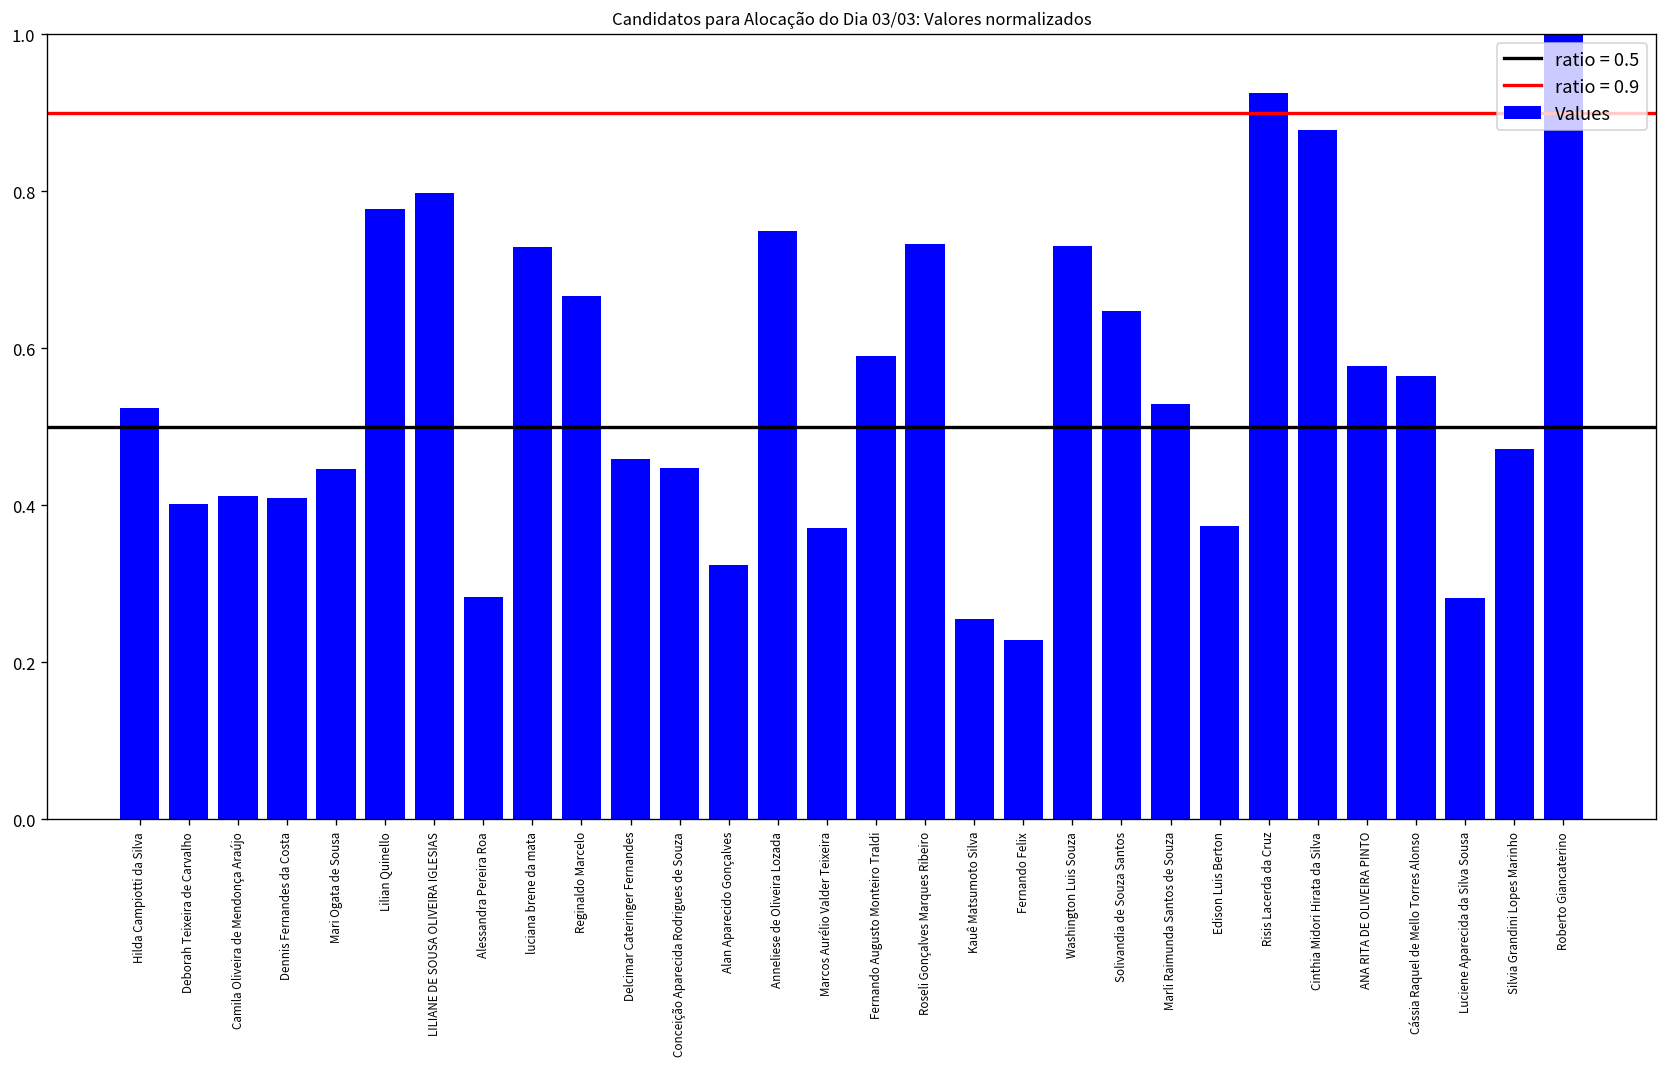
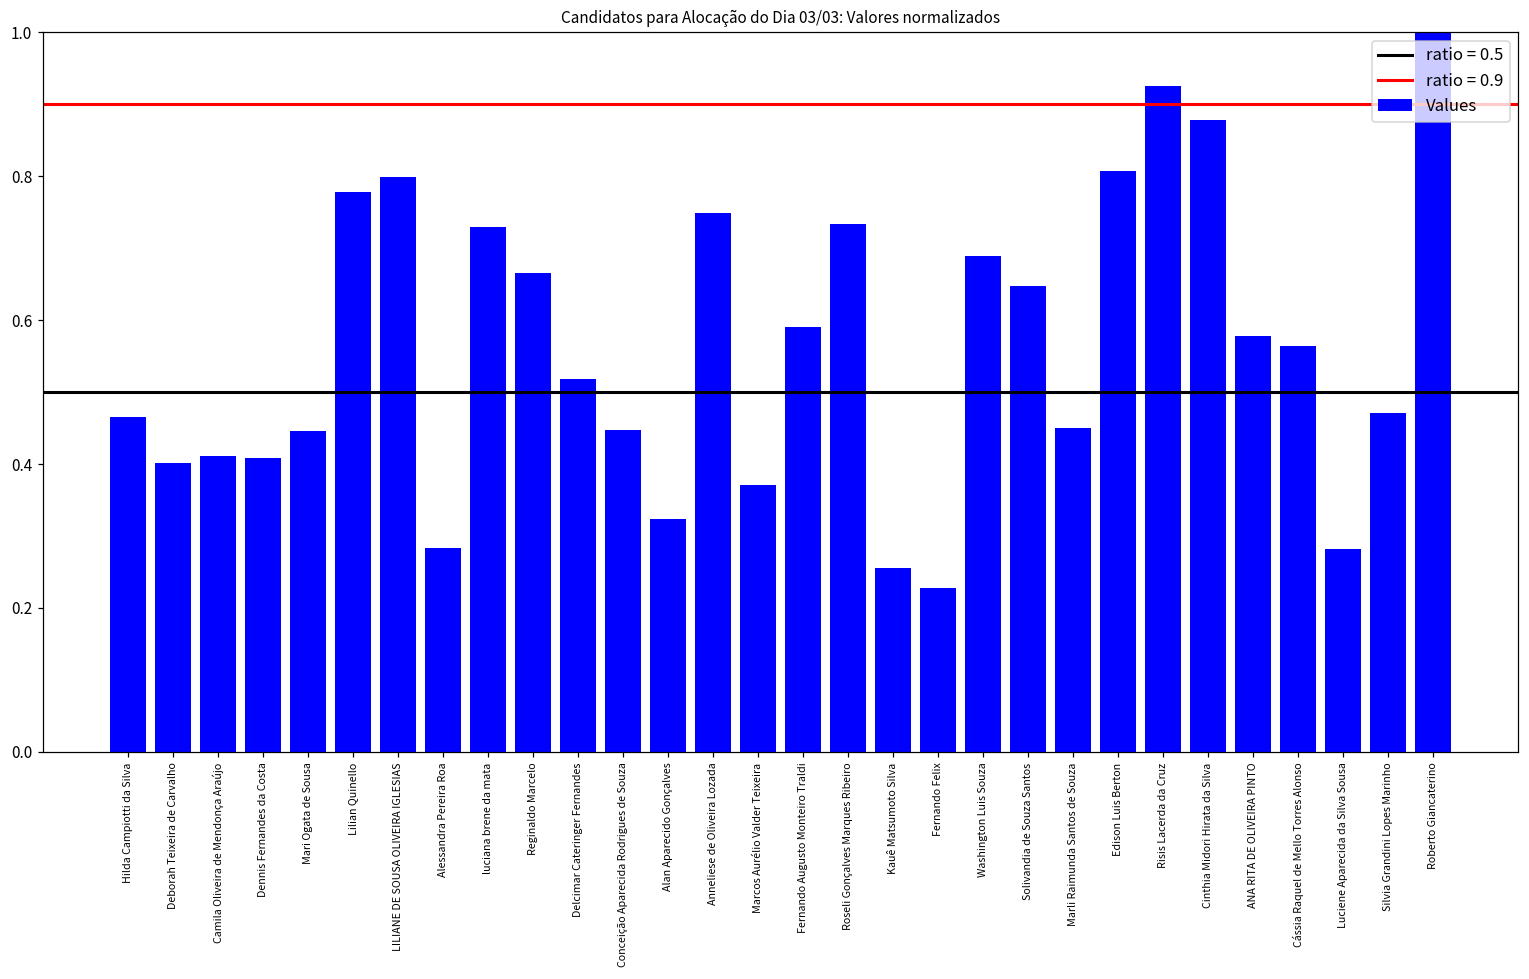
  {
-   "Hilda Campiotti da Silva": 0.52,
+   "Hilda Campiotti da Silva": 0.47,
    "Deborah Teixeira de Carvalho": 0.40,
    "Camila Oliveira de Mendonça Araújo": 0.41,
    "Dennis Fernandes da Costa": 0.41,
    "Mari Ogata de Sousa": 0.45,
    "Lilian Quinello": 0.78,
    "LILIANE DE SOUSA OLIVEIRA IGLESIAS": 0.80,
    "Alessandra Pereira Roa": 0.28,
    "luciana brene da mata": 0.73,
    "Reginaldo Marcelo": 0.67,
-   "Delcimar Cateringer Fernandes": 0.46,
+   "Delcimar Cateringer Fernandes": 0.52,
    "Conceição Aparecida Rodrigues de Souza": 0.45,
    "Alan Aparecido Gonçalves": 0.32,
    "Anneliese de Oliveira Lozada": 0.75,
    "Marcos Aurélio Valder Teixeira": 0.37,
    "Fernando Augusto Monteiro Traldi": 0.59,
    "Roseli Gonçalves Marques Ribeiro": 0.73,
    "Kauê Matsumoto Silva": 0.26,
    "Fernando Felix": 0.23,
-   "Washington Luis Souza": 0.73,
+   "Washington Luis Souza": 0.69,
    "Solivandia de Souza Santos": 0.65,
-   "Marli Raimunda Santos de Souza": 0.53,
-   "Edison Luis Berton": 0.37,
+   "Marli Raimunda Santos de Souza": 0.45,
+   "Edison Luis Berton": 0.81,
    "Risis Lacerda da Cruz": 0.93,
    "Cinthia Midori Hirata da Silva": 0.88,
    "ANA RITA DE OLIVEIRA PINTO": 0.58,
    "Cássia Raquel de Mello Torres Alonso": 0.56,
    "Luciene Aparecida da Silva Sousa": 0.28,
    "Silvia Grandini Lopes Marinho": 0.47,
    "Roberto Giancaterino": 1.00
  }
